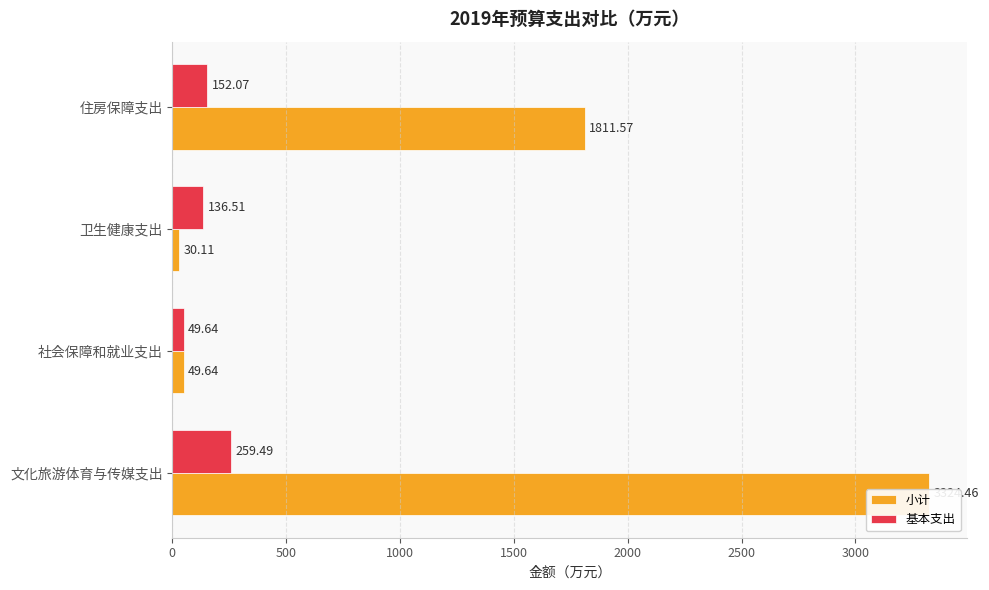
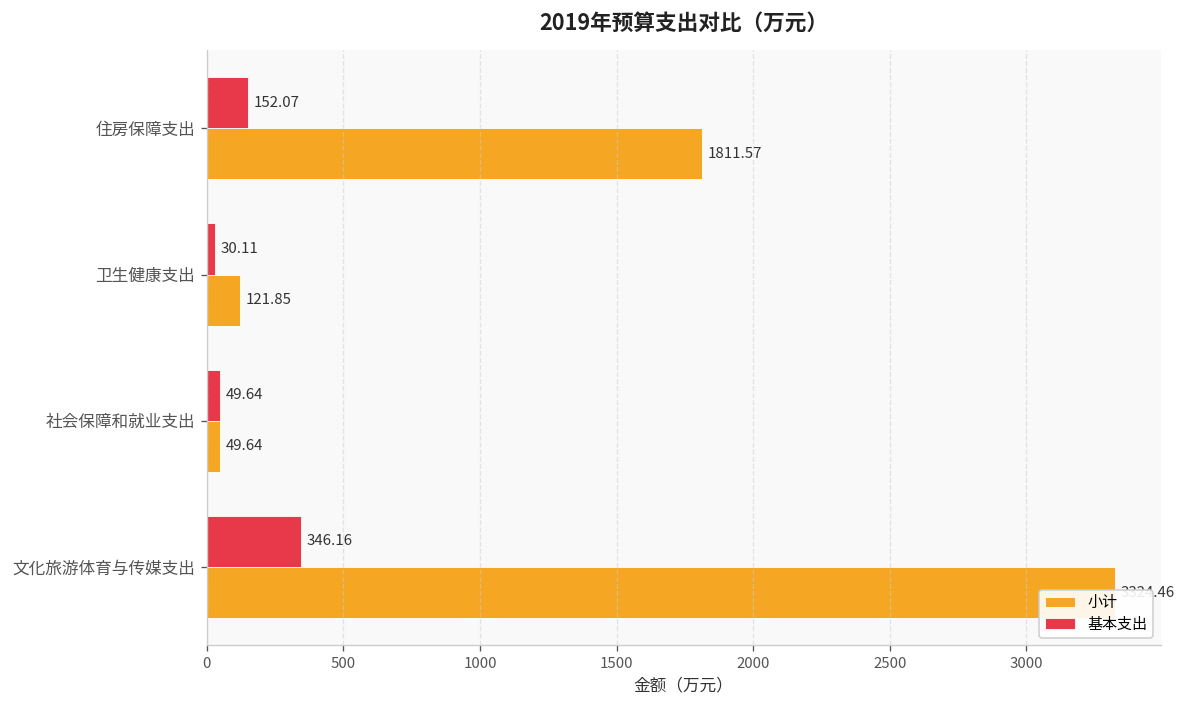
  {
    "小计": {
      "住房保障支出": 1811.57,
-     "卫生健康支出": 30.11,
+     "卫生健康支出": 121.85,
      "社会保障和就业支出": 49.64
    },
    "基本支出": {
      "住房保障支出": 152.07,
-     "卫生健康支出": 136.51,
+     "卫生健康支出": 30.11,
      "社会保障和就业支出": 49.64,
-     "文化旅游体育与传媒支出": 259.49
+     "文化旅游体育与传媒支出": 346.16
    }
  }
